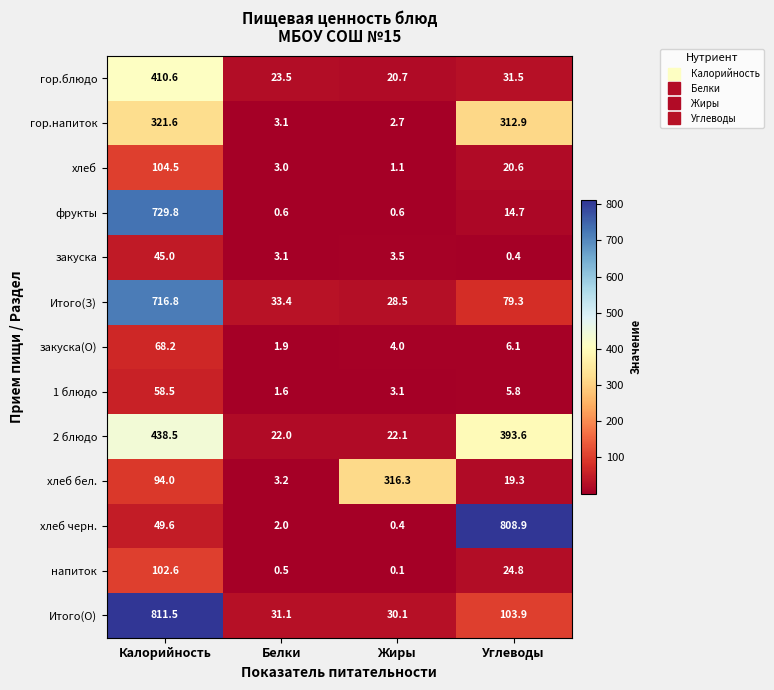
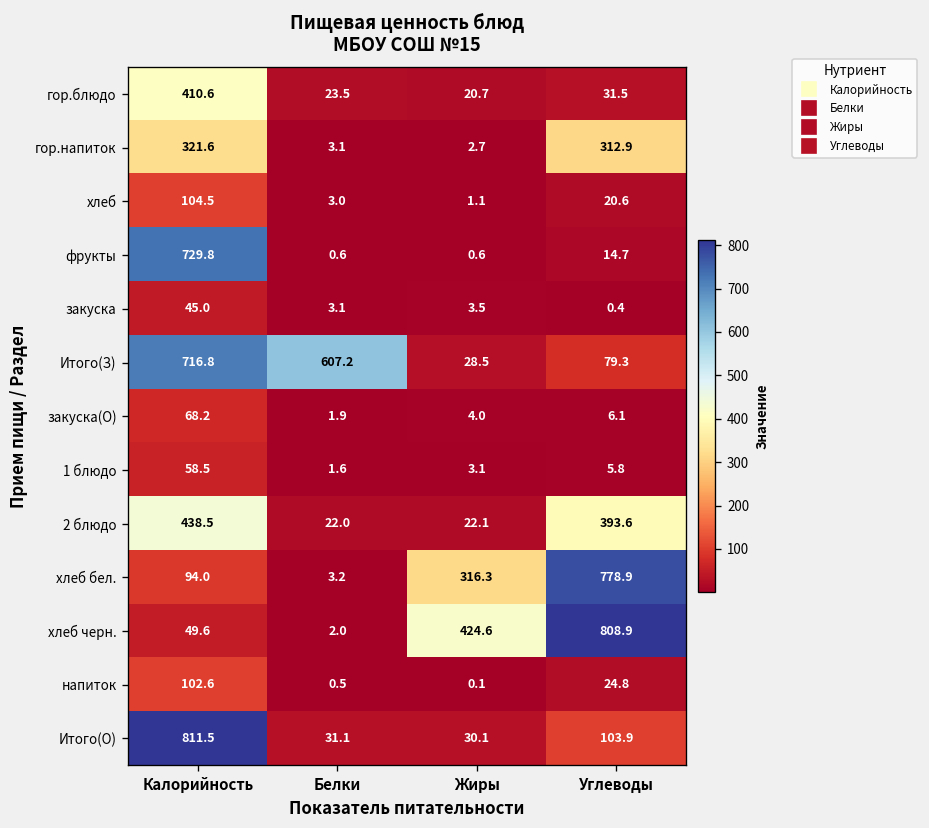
  {
    "гор.блюдо": {
      "Калорийность": 410.6,
      "Белки": 23.5,
      "Жиры": 20.7,
      "Углеводы": 31.5
    },
    "гор.напиток": {
      "Калорийность": 321.6,
      "Белки": 3.1,
      "Жиры": 2.7,
      "Углеводы": 312.9
    },
    "хлеб": {
      "Калорийность": 104.5,
      "Белки": 3.0,
      "Жиры": 1.1,
      "Углеводы": 20.6
    },
    "фрукты": {
      "Калорийность": 729.8,
      "Белки": 0.6,
      "Жиры": 0.6,
      "Углеводы": 14.7
    },
    "закуска": {
      "Калорийность": 45.0,
      "Белки": 3.1,
      "Жиры": 3.5,
      "Углеводы": 0.4
    },
    "Итого(З)": {
      "Калорийность": 716.8,
-     "Белки": 33.4,
+     "Белки": 607.2,
      "Жиры": 28.5,
      "Углеводы": 79.3
    },
    "закуска(О)": {
      "Калорийность": 68.2,
      "Белки": 1.9,
      "Жиры": 4.0,
      "Углеводы": 6.1
    },
    "1 блюдо": {
      "Калорийность": 58.5,
      "Белки": 1.6,
      "Жиры": 3.1,
      "Углеводы": 5.8
    },
    "2 блюдо": {
      "Калорийность": 438.5,
      "Белки": 22.0,
      "Жиры": 22.1,
      "Углеводы": 393.6
    },
    "хлеб бел.": {
      "Калорийность": 94.0,
      "Белки": 3.2,
      "Жиры": 316.3,
-     "Углеводы": 19.3
+     "Углеводы": 778.9
    },
    "хлеб черн.": {
      "Калорийность": 49.6,
      "Белки": 2.0,
-     "Жиры": 0.4,
+     "Жиры": 424.6,
      "Углеводы": 808.9
    },
    "напиток": {
      "Калорийность": 102.6,
      "Белки": 0.5,
      "Жиры": 0.1,
      "Углеводы": 24.8
    },
    "Итого(О)": {
      "Калорийность": 811.5,
      "Белки": 31.1,
      "Жиры": 30.1,
      "Углеводы": 103.9
    }
  }
